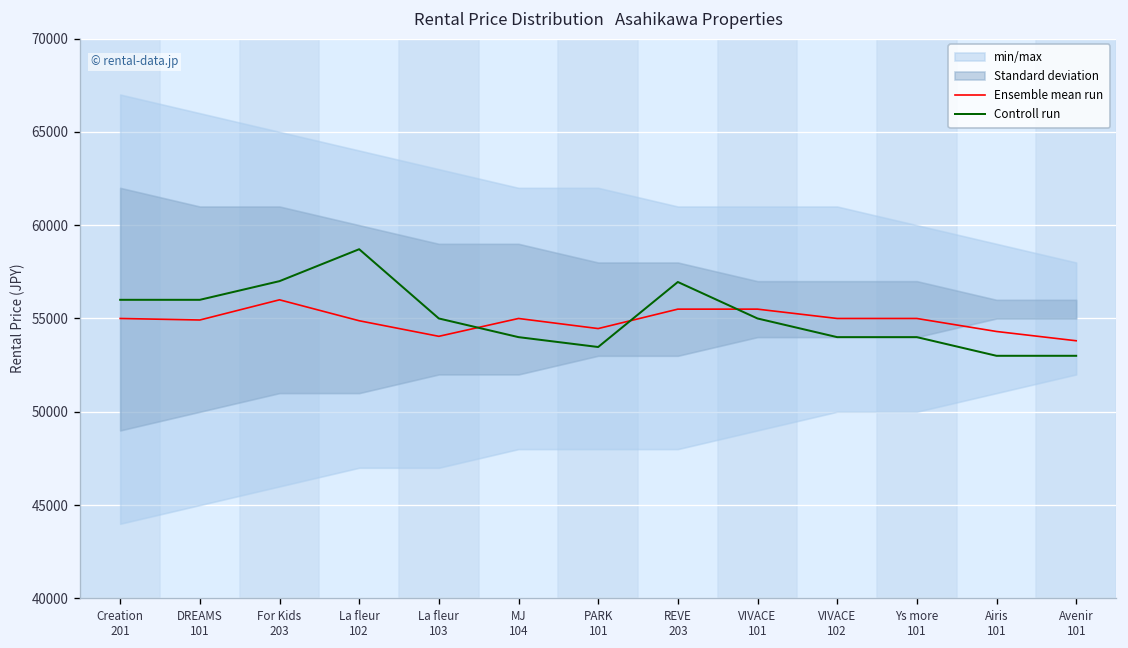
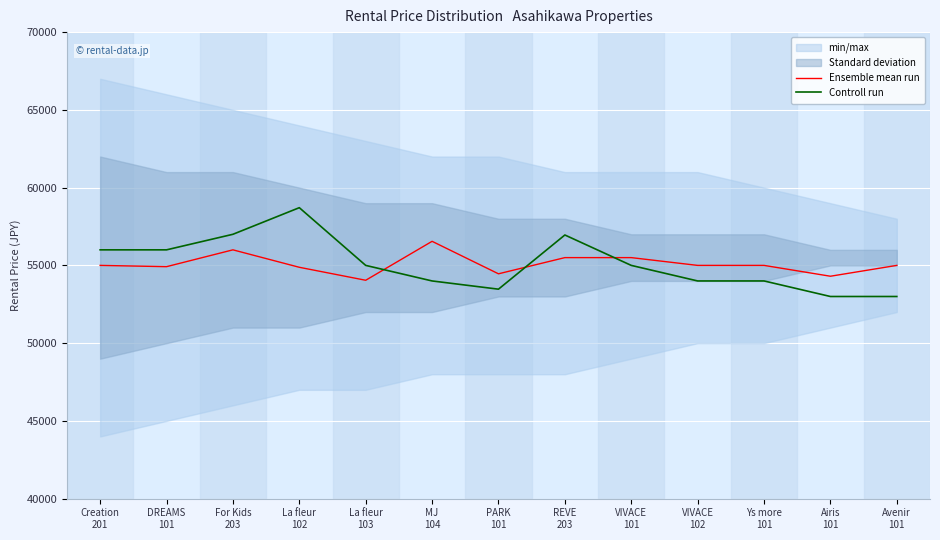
  {
    "Ensemble mean run": {
      "Creation 201": 55000,
      "DREAMS 101": 54900,
      "For Kids 203": 56000,
      "La fleur 102": 54900,
      "La fleur 103": 54000,
-     "MJ 104": 55000,
+     "MJ 104": 56500,
      "PARK 101": 54500,
      "REVE 203": 55500,
      "VIVACE 101": 55500,
      "VIVACE 102": 55000,
      "Ys more 101": 55000,
      "Airis 101": 54300,
-     "Avenir 101": 53800
+     "Avenir 101": 55000
    },
    "Controll run": {
      "Creation 201": 56000,
      "DREAMS 101": 56000,
      "For Kids 203": 57000,
      "La fleur 102": 58700,
      "La fleur 103": 55000,
      "MJ 104": 54000,
      "PARK 101": 53500,
      "REVE 203": 57000,
      "VIVACE 101": 55000,
      "VIVACE 102": 54000,
      "Ys more 101": 54000,
      "Airis 101": 53000,
      "Avenir 101": 53000
    }
  }
